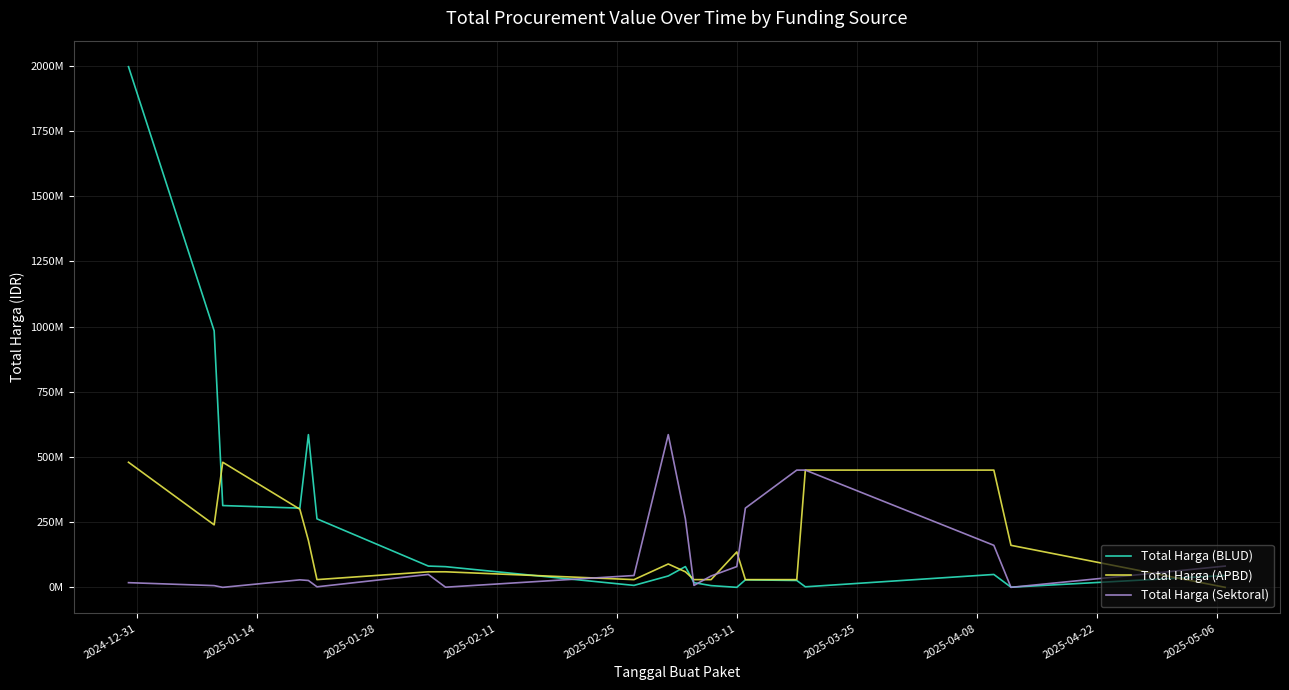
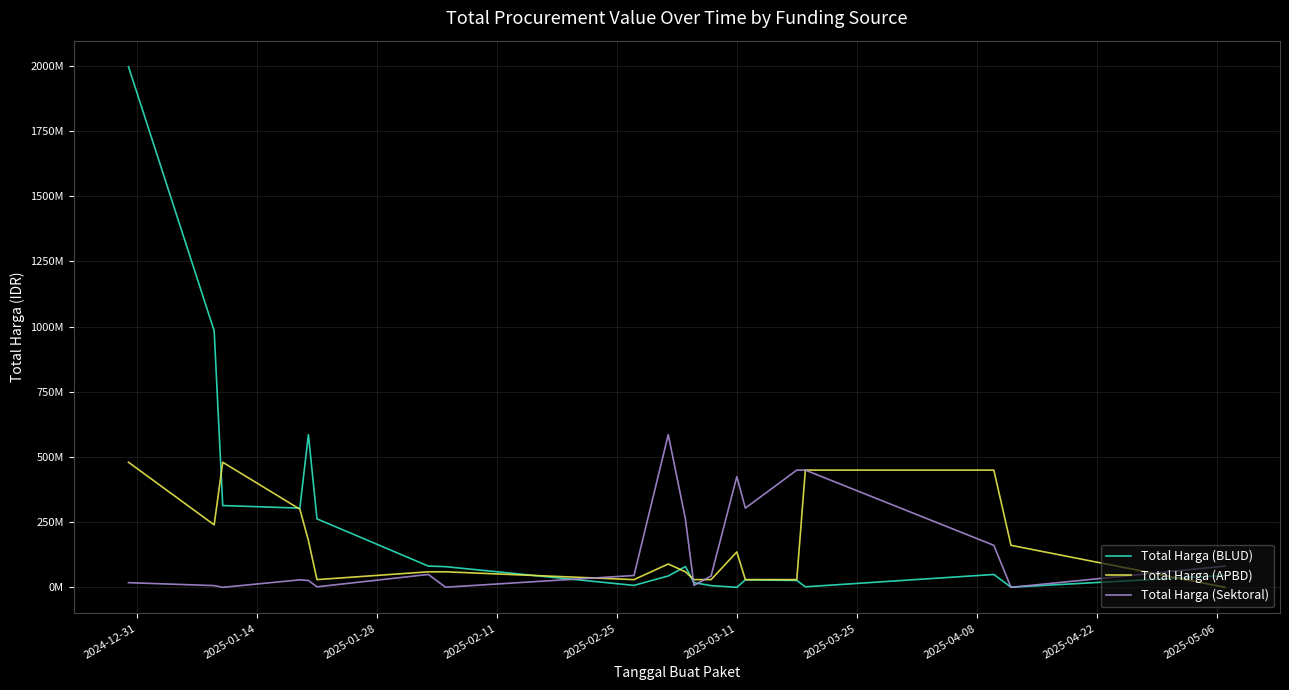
  {
    "Total Harga (BLUD)": {
      "2025-03-11": 0
    },
    "Total Harga (APBD)": {
      "2025-03-11": 140000000
    },
    "Total Harga (Sektoral)": {
-     "2025-03-11": 80000000
+     "2025-03-11": 420000000
    }
  }
